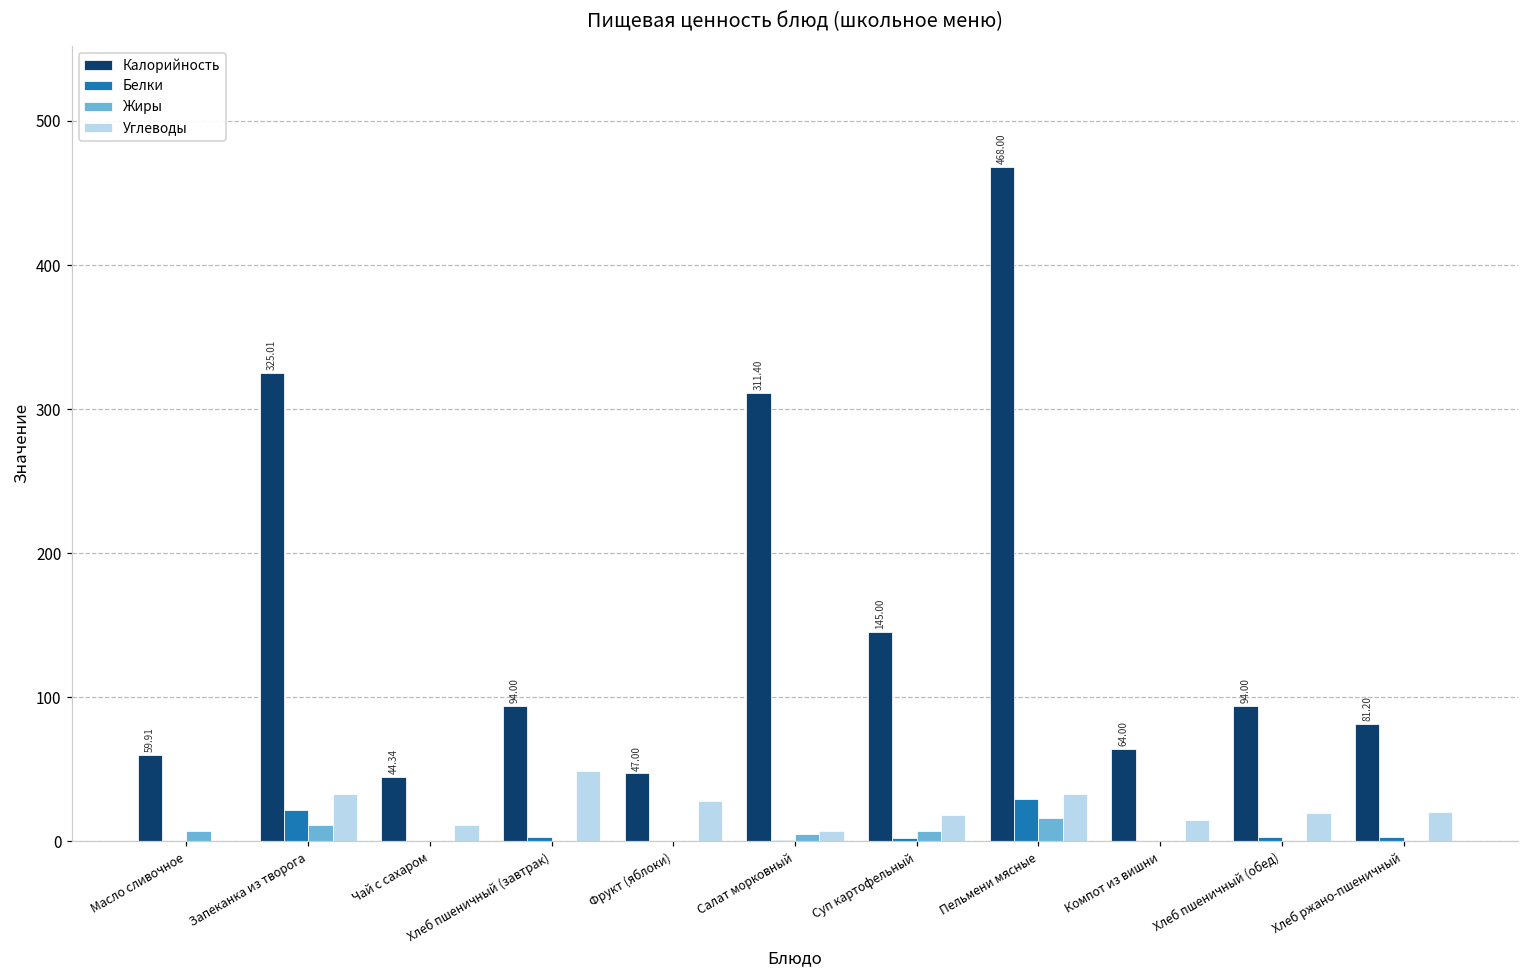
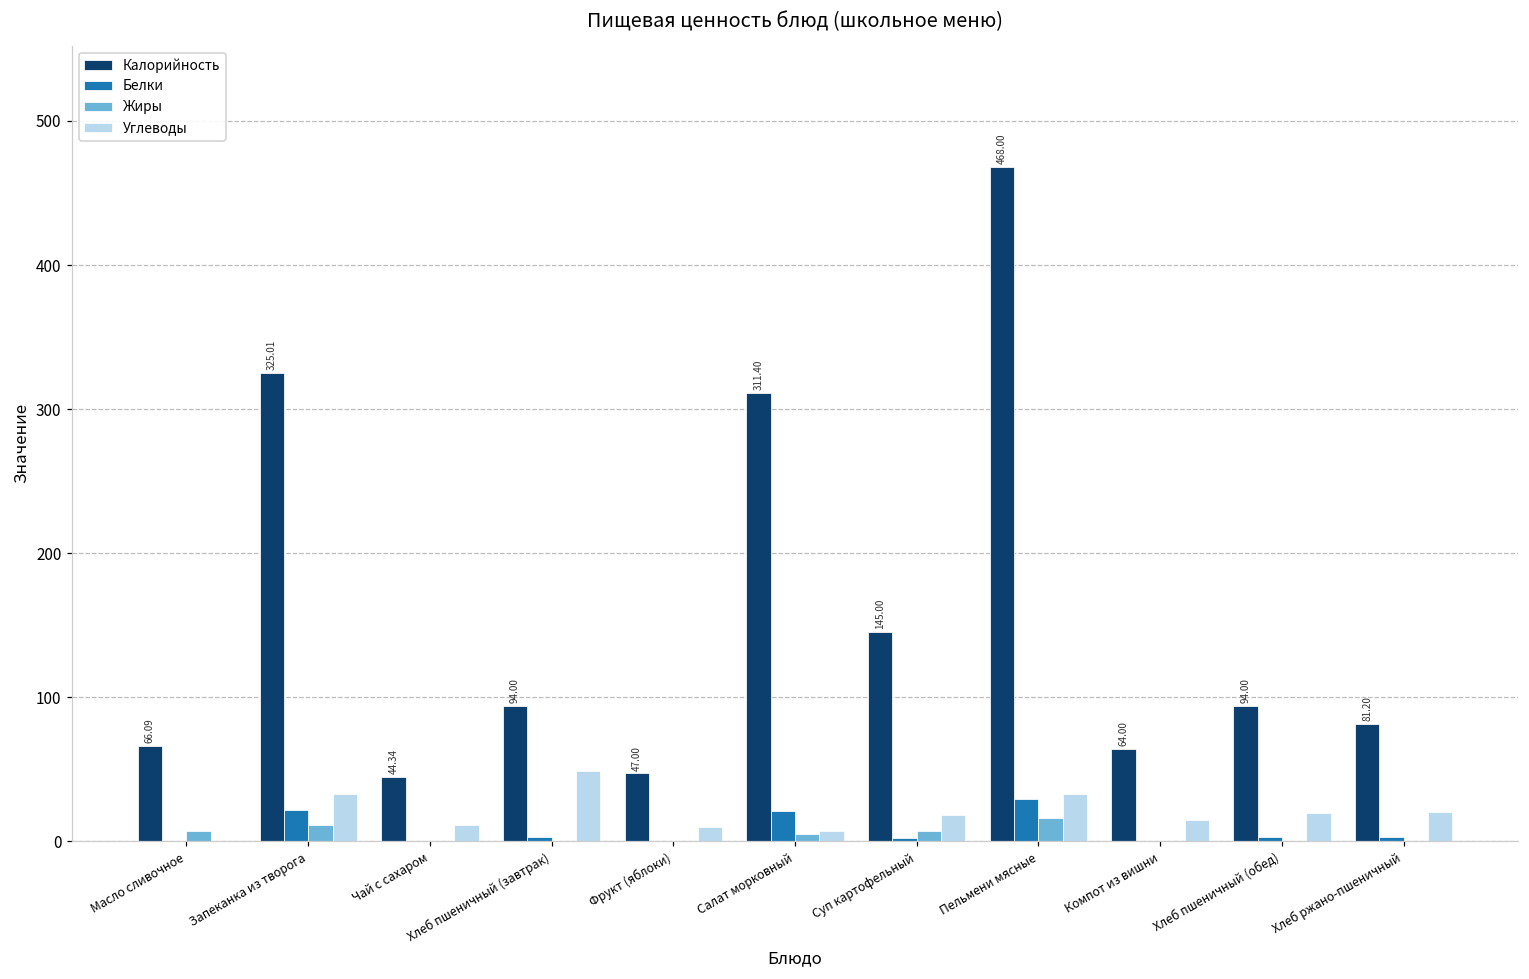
  {
    "Калорийность": {
-     "Масло сливочное": 59.91,
+     "Масло сливочное": 66.09,
      "Запеканка из творога": 325.01,
      "Чай с сахаром": 44.34,
      "Хлеб пшеничный (завтрак)": 94.00,
      "Фрукт (яблоки)": 47.00,
      "Салат морковный": 311.40,
      "Суп картофельный": 145.00,
      "Пельмени мясные": 468.00,
      "Компот из вишни": 64.00,
      "Хлеб пшеничный (обед)": 94.00,
      "Хлеб ржано-пшеничный": 81.20
    },
    "Белки": {
      "Запеканка из творога": 22,
      "Чай с сахаром": 0,
      "Хлеб пшеничный (завтрак)": 3,
-     "Салат морковный": 1,
+     "Салат морковный": 21,
      "Суп картофельный": 2,
      "Пельмени мясные": 29,
      "Компот из вишни": 0,
      "Хлеб пшеничный (обед)": 3,
      "Хлеб ржано-пшеничный": 3
    },
    "Жиры": {
      "Масло сливочное": 7,
      "Запеканка из творога": 12,
      "Чай с сахаром": 0,
      "Салат морковный": 5,
      "Суп картофельный": 7,
      "Пельмени мясные": 16,
      "Компот из вишни": 0,
      "Хлеб ржано-пшеничный": 0
    },
    "Углеводы": {
      "Запеканка из творога": 33,
      "Чай с сахаром": 11,
      "Хлеб пшеничный (завтрак)": 48,
-     "Фрукт (яблоки)": 28,
+     "Фрукт (яблоки)": 10,
      "Салат морковный": 7,
      "Суп картофельный": 18,
      "Пельмени мясные": 33,
      "Компот из вишни": 15,
      "Хлеб пшеничный (обед)": 19,
      "Хлеб ржано-пшеничный": 20
    }
  }
